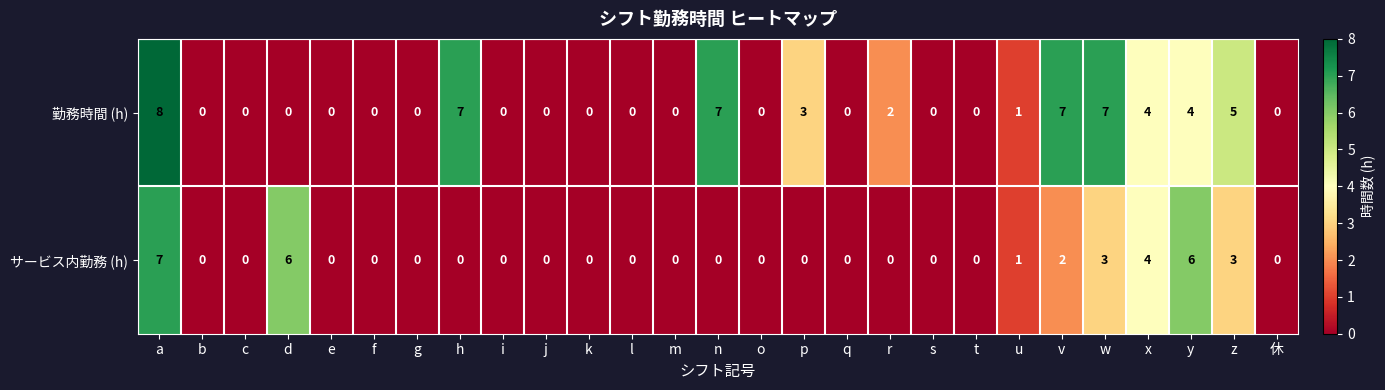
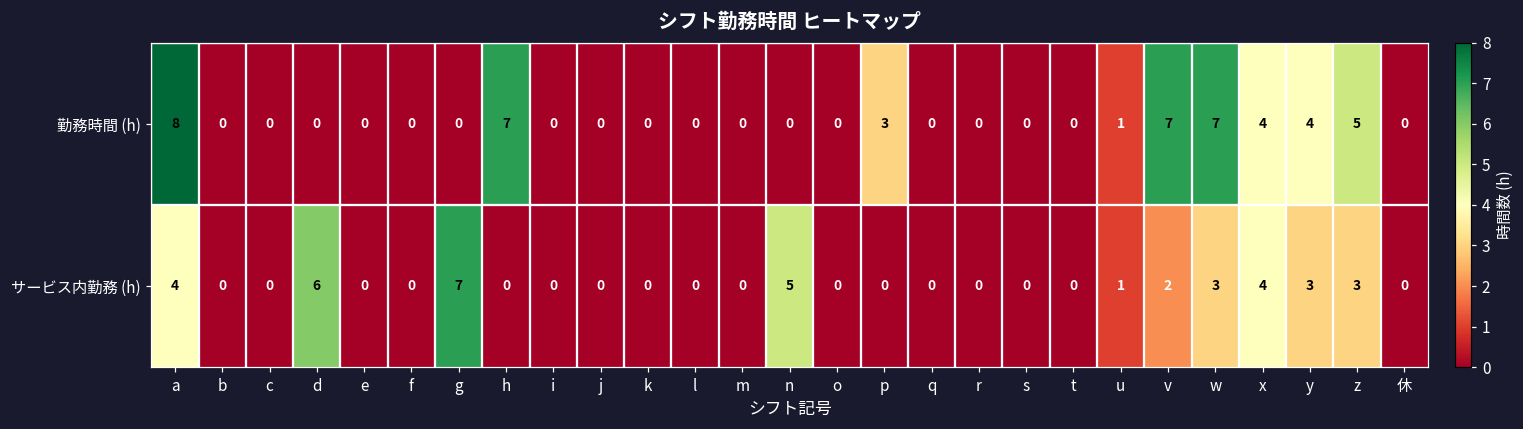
  {
    "勤務時間 (h)": {
      "a": 8,
      "b": 0,
      "c": 0,
      "d": 0,
      "e": 0,
      "f": 0,
      "g": 0,
      "h": 7,
      "i": 0,
      "j": 0,
      "k": 0,
      "l": 0,
      "m": 0,
-     "n": 7,
+     "n": 0,
      "o": 0,
      "p": 3,
      "q": 0,
-     "r": 2,
+     "r": 0,
      "s": 0,
      "t": 0,
      "u": 1,
      "v": 7,
      "w": 7,
      "x": 4,
      "y": 4,
      "z": 5,
      "休": 0
    },
    "サービス内勤務 (h)": {
-     "a": 7,
+     "a": 4,
      "b": 0,
      "c": 0,
      "d": 6,
      "e": 0,
      "f": 0,
-     "g": 0,
+     "g": 7,
      "h": 0,
      "i": 0,
      "j": 0,
      "k": 0,
      "l": 0,
      "m": 0,
-     "n": 0,
+     "n": 5,
      "o": 0,
      "p": 0,
      "q": 0,
      "r": 0,
      "s": 0,
      "t": 0,
      "u": 1,
      "v": 2,
      "w": 3,
      "x": 4,
-     "y": 6,
+     "y": 3,
      "z": 3,
      "休": 0
    }
  }
